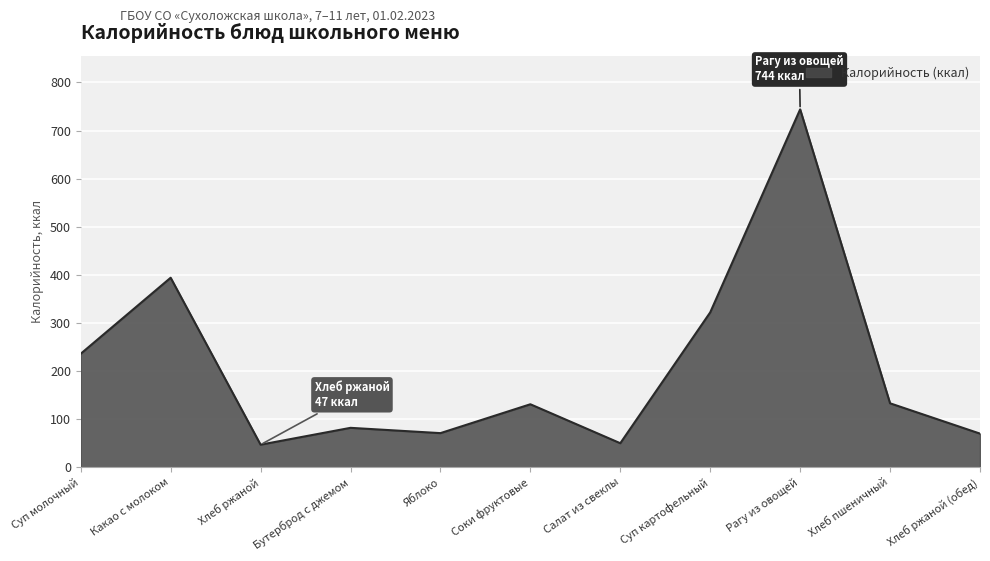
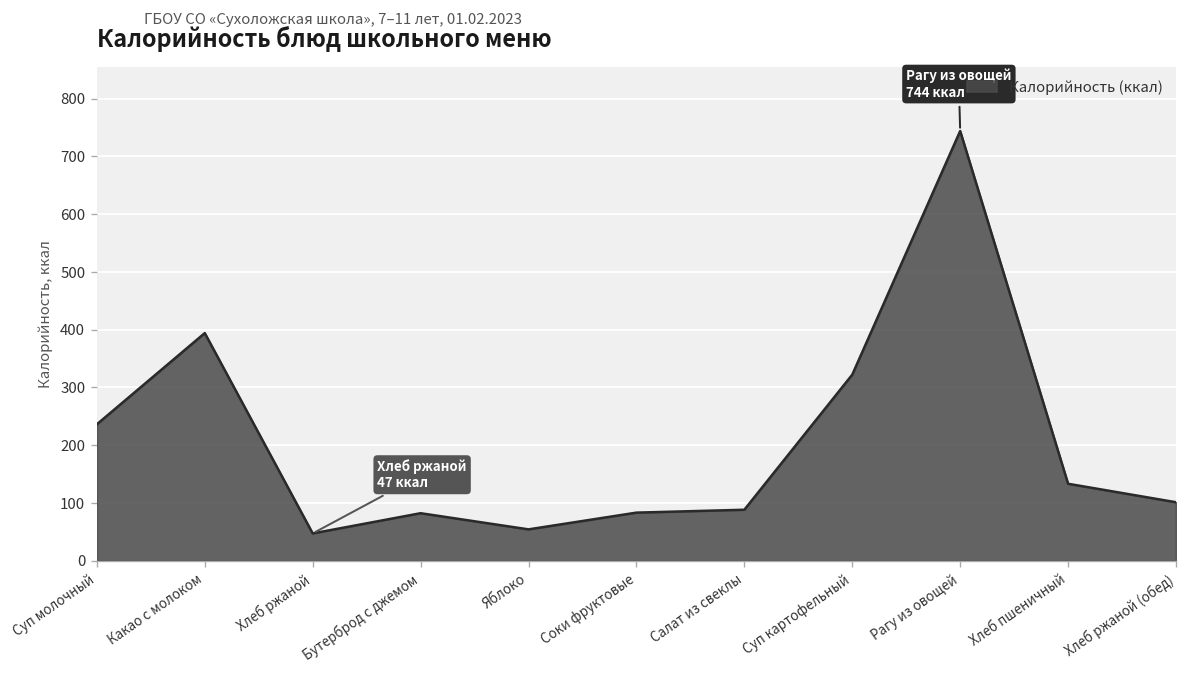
  {
    "Суп молочный": 240,
    "Какао с молоком": 390,
    "Хлеб ржаной": 50,
-   "Яблоко": 70,
-   "Соки фруктовые": 130,
-   "Салат из свеклы": 50,
+   "Яблоко": 50,
+   "Соки фруктовые": 80,
+   "Салат из свеклы": 90,
    "Суп картофельный": 320,
    "Хлеб пшеничный": 130,
-   "Хлеб ржаной (обед)": 70
+   "Хлеб ржаной (обед)": 100
  }
